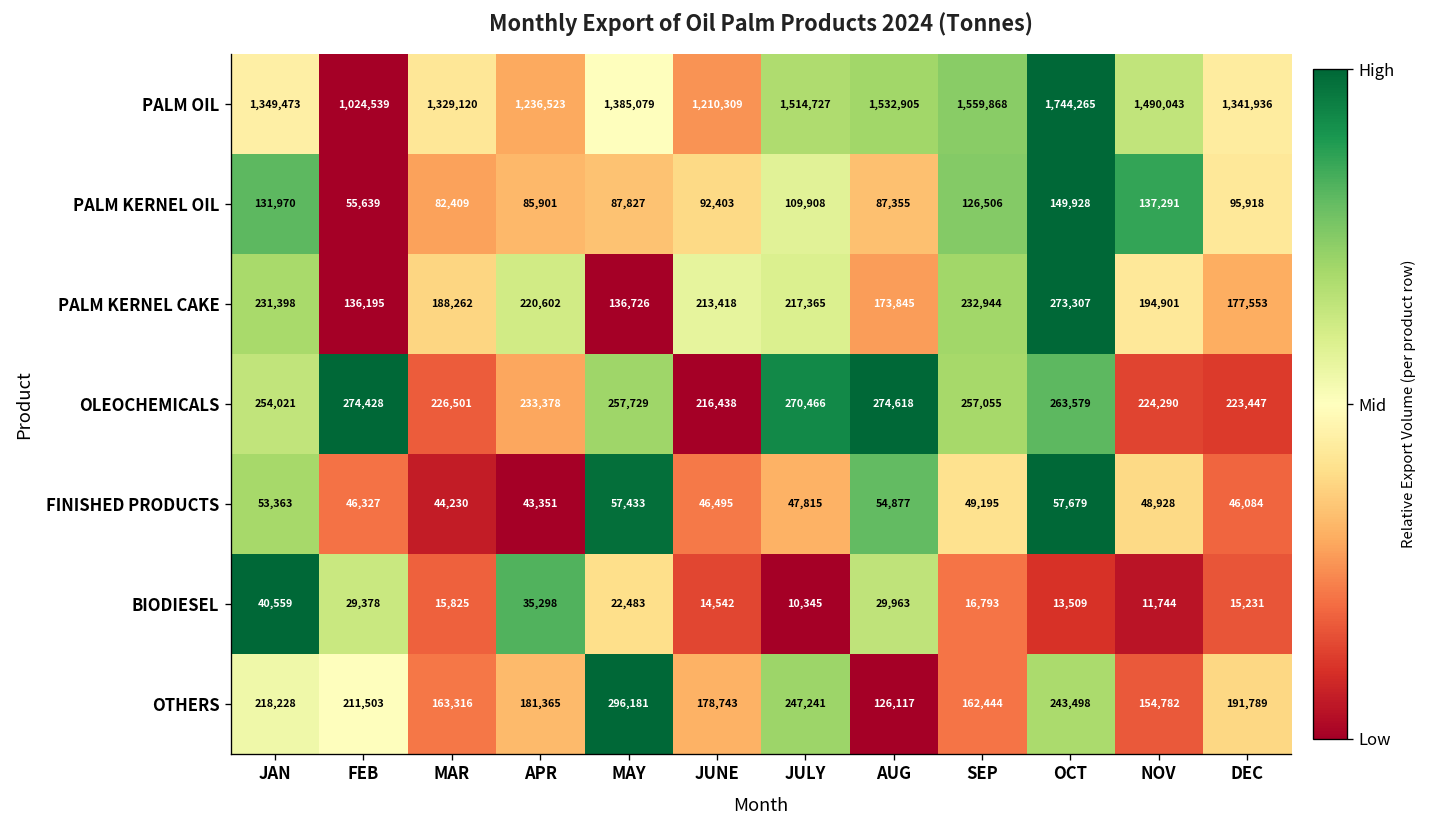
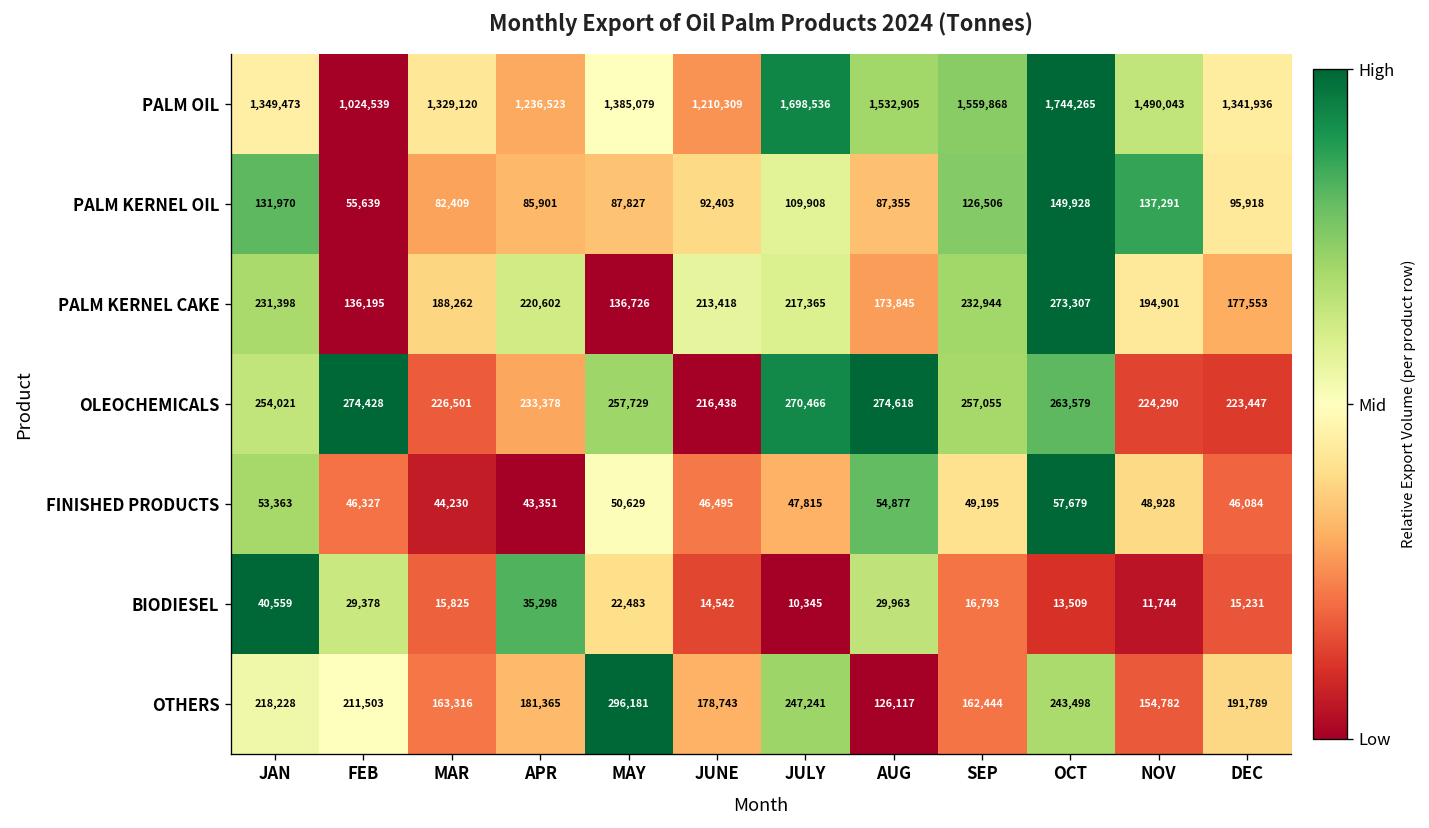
  {
    "PALM OIL": {
      "JAN": "1,349,473",
      "FEB": "1,024,539",
      "MAR": "1,329,120",
      "APR": "1,236,523",
      "MAY": "1,385,079",
      "JUNE": "1,210,309",
-     "JULY": "1,514,727",
+     "JULY": "1,698,536",
      "AUG": "1,532,905",
      "SEP": "1,559,868",
      "OCT": "1,744,265",
      "NOV": "1,490,043",
      "DEC": "1,341,936"
    },
    "PALM KERNEL OIL": {
      "JAN": "131,970",
      "FEB": "55,639",
      "MAR": "82,409",
      "APR": "85,901",
      "MAY": "87,827",
      "JUNE": "92,403",
      "JULY": "109,908",
      "AUG": "87,355",
      "SEP": "126,506",
      "OCT": "149,928",
      "NOV": "137,291",
      "DEC": "95,918"
    },
    "PALM KERNEL CAKE": {
      "JAN": "231,398",
      "FEB": "136,195",
      "MAR": "188,262",
      "APR": "220,602",
      "MAY": "136,726",
      "JUNE": "213,418",
      "JULY": "217,365",
      "AUG": "173,845",
      "SEP": "232,944",
      "OCT": "273,307",
      "NOV": "194,901",
      "DEC": "177,553"
    },
    "OLEOCHEMICALS": {
      "JAN": "254,021",
      "FEB": "274,428",
      "MAR": "226,501",
      "APR": "233,378",
      "MAY": "257,729",
      "JUNE": "216,438",
      "JULY": "270,466",
      "AUG": "274,618",
      "SEP": "257,055",
      "OCT": "263,579",
      "NOV": "224,290",
      "DEC": "223,447"
    },
    "FINISHED PRODUCTS": {
      "JAN": "53,363",
      "FEB": "46,327",
      "MAR": "44,230",
      "APR": "43,351",
-     "MAY": "57,433",
+     "MAY": "50,629",
      "JUNE": "46,495",
      "JULY": "47,815",
      "AUG": "54,877",
      "SEP": "49,195",
      "OCT": "57,679",
      "NOV": "48,928",
      "DEC": "46,084"
    },
    "BIODIESEL": {
      "JAN": "40,559",
      "FEB": "29,378",
      "MAR": "15,825",
      "APR": "35,298",
      "MAY": "22,483",
      "JUNE": "14,542",
      "JULY": "10,345",
      "AUG": "29,963",
      "SEP": "16,793",
      "OCT": "13,509",
      "NOV": "11,744",
      "DEC": "15,231"
    },
    "OTHERS": {
      "JAN": "218,228",
      "FEB": "211,503",
      "MAR": "163,316",
      "APR": "181,365",
      "MAY": "296,181",
      "JUNE": "178,743",
      "JULY": "247,241",
      "AUG": "126,117",
      "SEP": "162,444",
      "OCT": "243,498",
      "NOV": "154,782",
      "DEC": "191,789"
    }
  }
